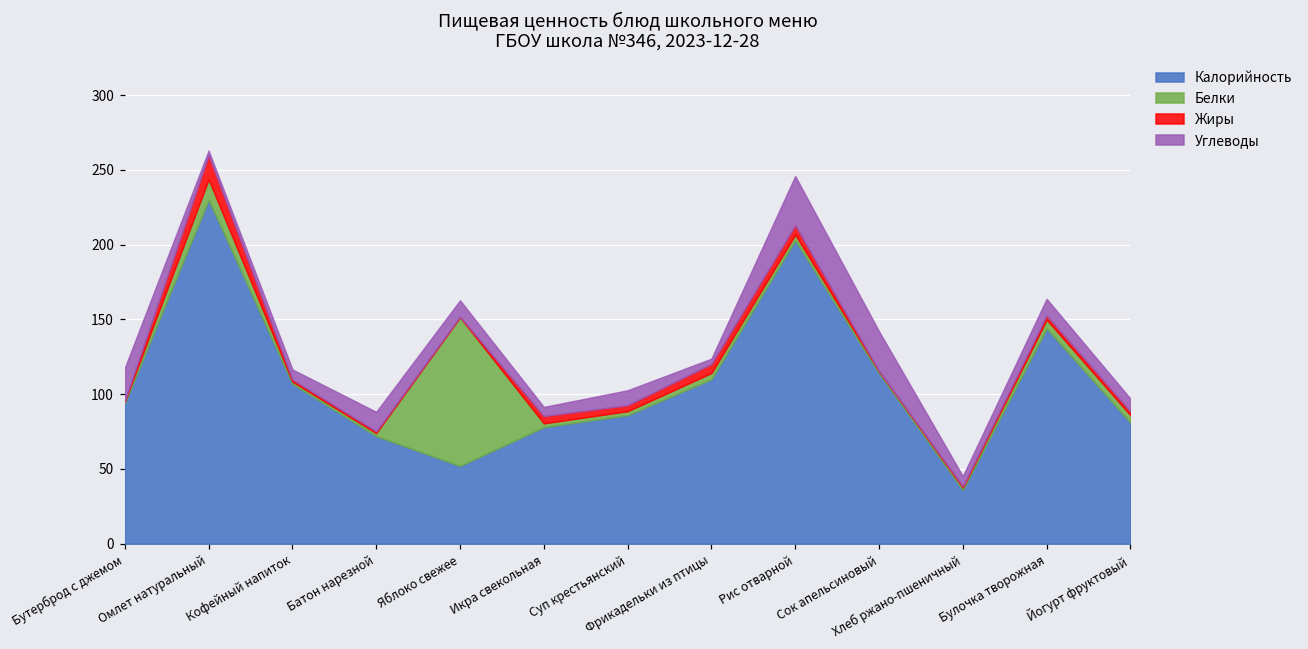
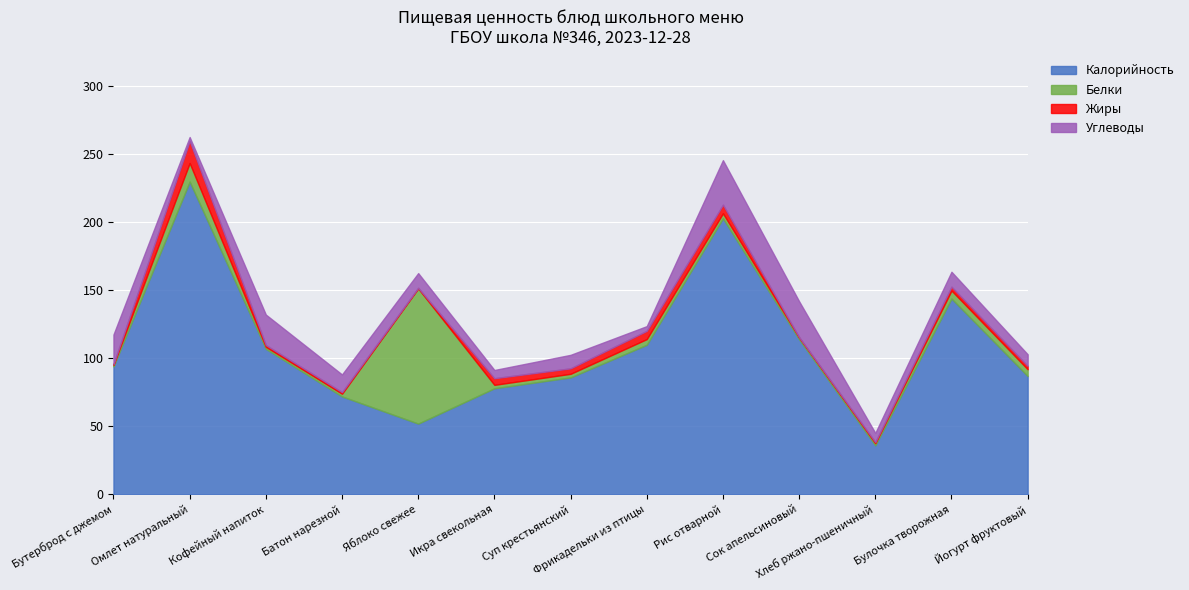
  {
    "Калорийность": {
      "Омлет натуральный": 230,
      "Батон нарезной": 72,
      "Яблоко свежее": 52,
      "Икра свекольная": 78,
      "Суп крестьянский": 86,
      "Фрикадельки из птицы": 110,
      "Рис отварной": 203,
      "Булочка творожная": 144,
-     "Йогурт фруктовый": 81
+     "Йогурт фруктовый": 87
    },
    "Белки": {
      "Омлет натуральный": 14,
      "Икра свекольная": 3,
      "Суп крестьянский": 3,
      "Фрикадельки из птицы": 4,
      "Рис отварной": 4,
      "Булочка творожная": 6,
      "Йогурт фруктовый": 5
    },
    "Жиры": {
      "Омлет натуральный": 16,
      "Икра свекольная": 5,
      "Суп крестьянский": 4,
      "Фрикадельки из птицы": 6,
      "Рис отварной": 6,
      "Булочка творожная": 3,
      "Йогурт фруктовый": 3
    },
    "Углеводы": {
      "Бутерброд с джемом": 22,
      "Омлет натуральный": 3,
-     "Кофейный напиток": 7,
+     "Кофейный напиток": 22,
      "Батон нарезной": 13,
      "Яблоко свежее": 11,
      "Икра свекольная": 6,
      "Суп крестьянский": 10,
      "Фрикадельки из птицы": 3,
      "Рис отварной": 33,
      "Сок апельсиновый": 26,
      "Хлеб ржано-пшеничный": 7,
      "Булочка творожная": 11,
      "Йогурт фруктовый": 9
    }
  }
